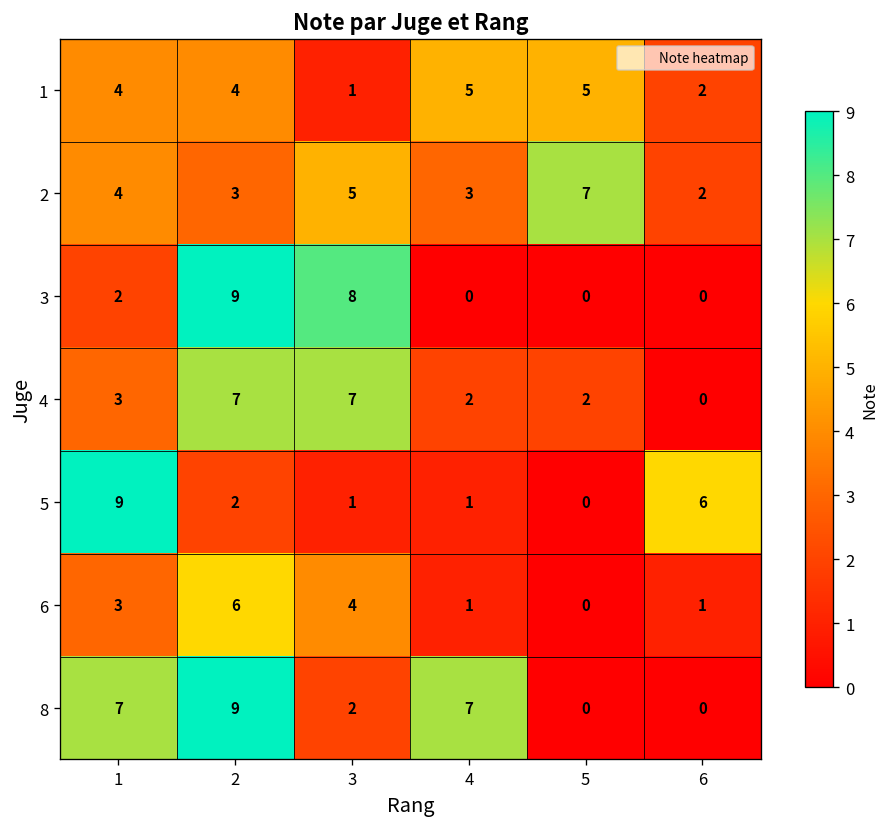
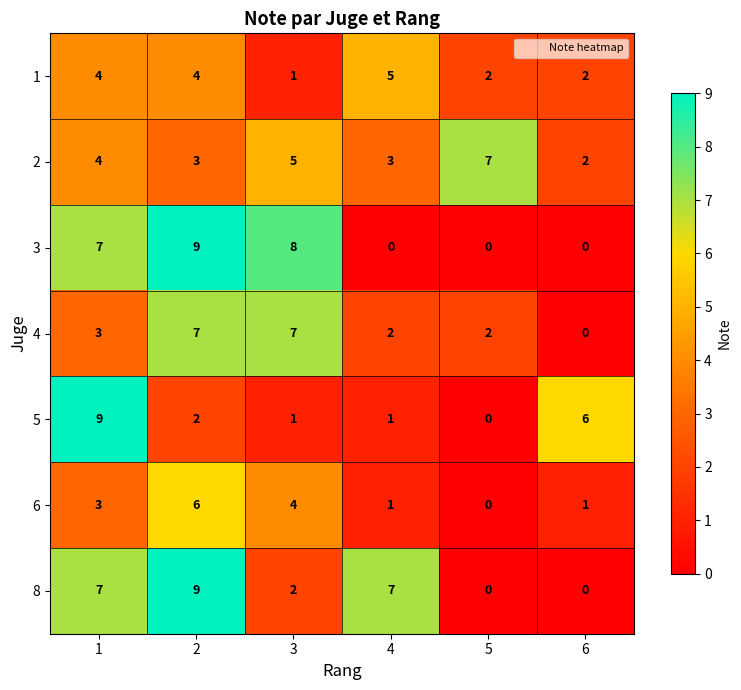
  {
    "1": {
      "1": 4,
      "2": 4,
      "3": 1,
      "4": 5,
-     "5": 5,
+     "5": 2,
      "6": 2
    },
    "2": {
      "1": 4,
      "2": 3,
      "3": 5,
      "4": 3,
      "5": 7,
      "6": 2
    },
    "3": {
-     "1": 2,
+     "1": 7,
      "2": 9,
      "3": 8,
      "4": 0,
      "5": 0,
      "6": 0
    },
    "4": {
      "1": 3,
      "2": 7,
      "3": 7,
      "4": 2,
      "5": 2,
      "6": 0
    },
    "5": {
      "1": 9,
      "2": 2,
      "3": 1,
      "4": 1,
      "5": 0,
      "6": 6
    },
    "6": {
      "1": 3,
      "2": 6,
      "3": 4,
      "4": 1,
      "5": 0,
      "6": 1
    },
    "8": {
      "1": 7,
      "2": 9,
      "3": 2,
      "4": 7,
      "5": 0,
      "6": 0
    }
  }
